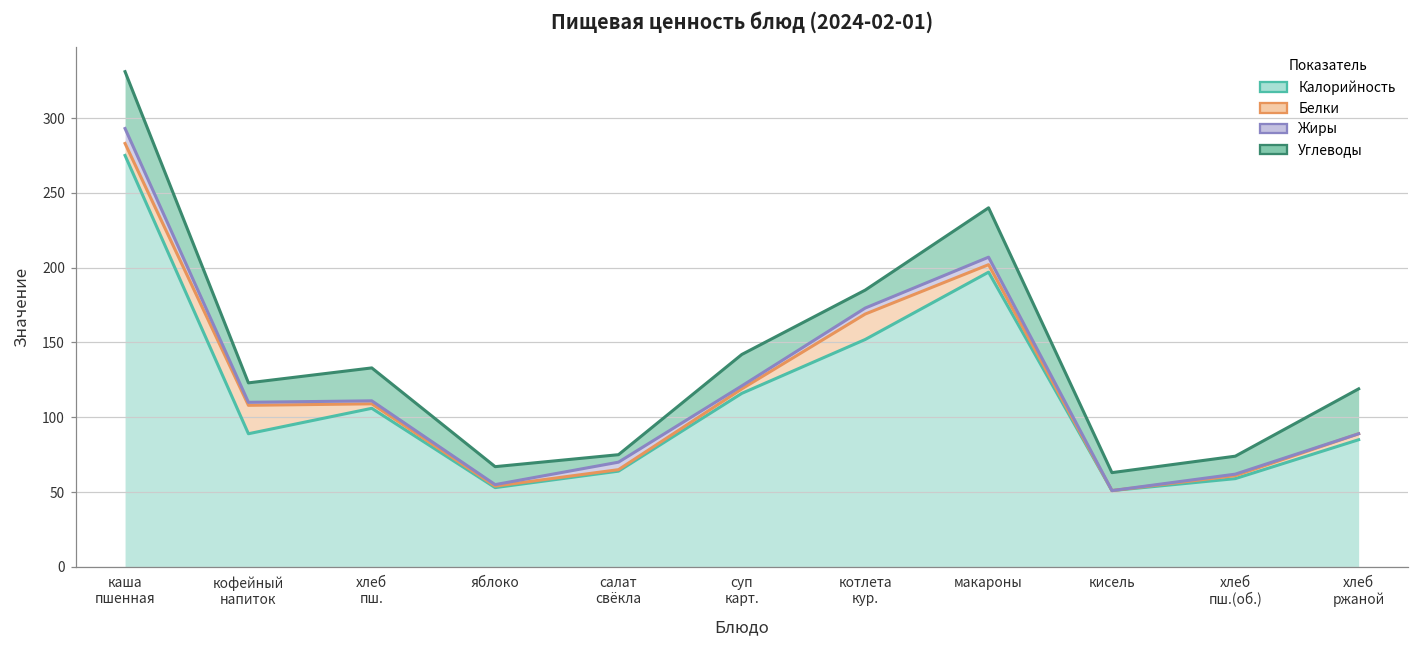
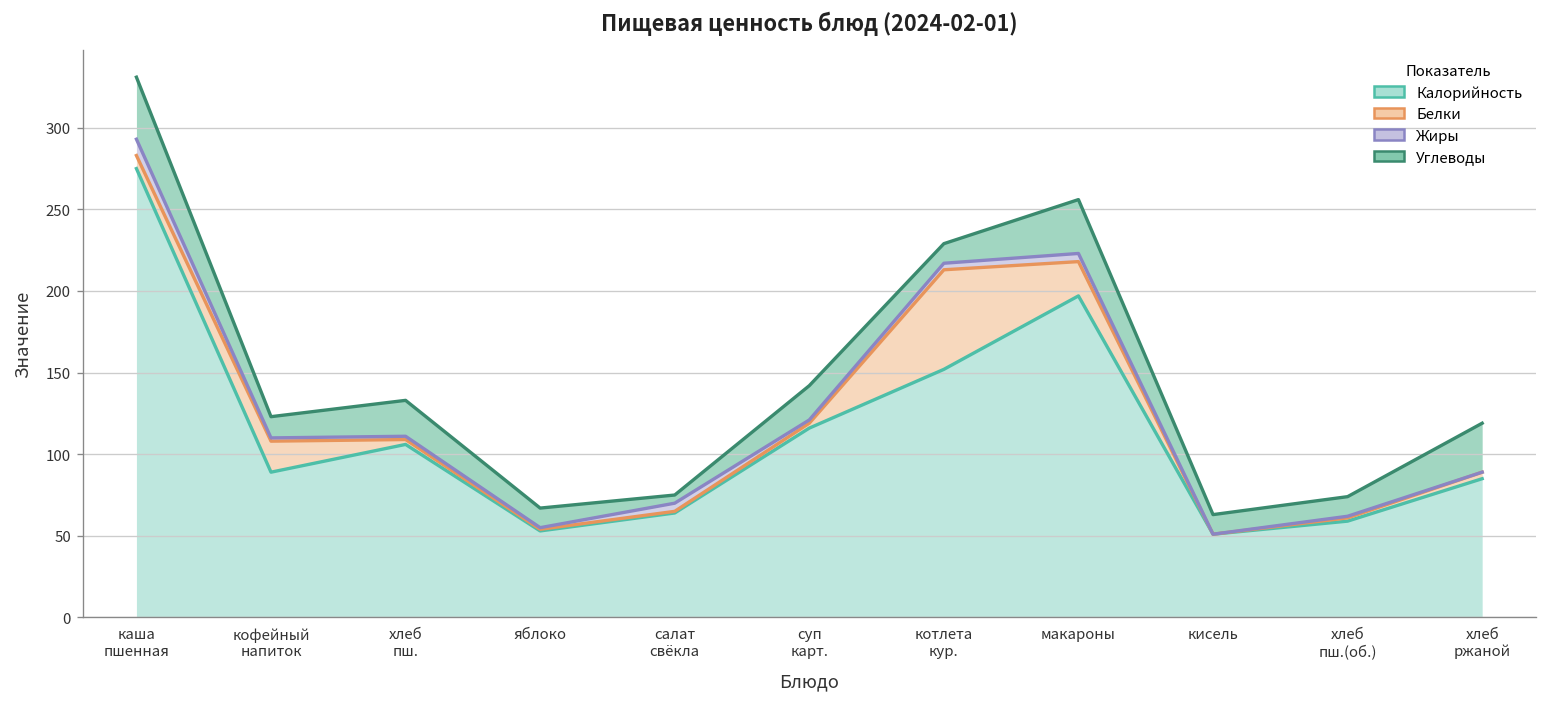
  {
    "Белки": {
      "каша пшенная": 8,
      "кофейный напиток": 19,
      "хлеб пш.": 3,
      "суп карт.": 3,
-     "котлета кур.": 17,
-     "макароны": 5
+     "котлета кур.": 61,
+     "макароны": 21
    }
  }
